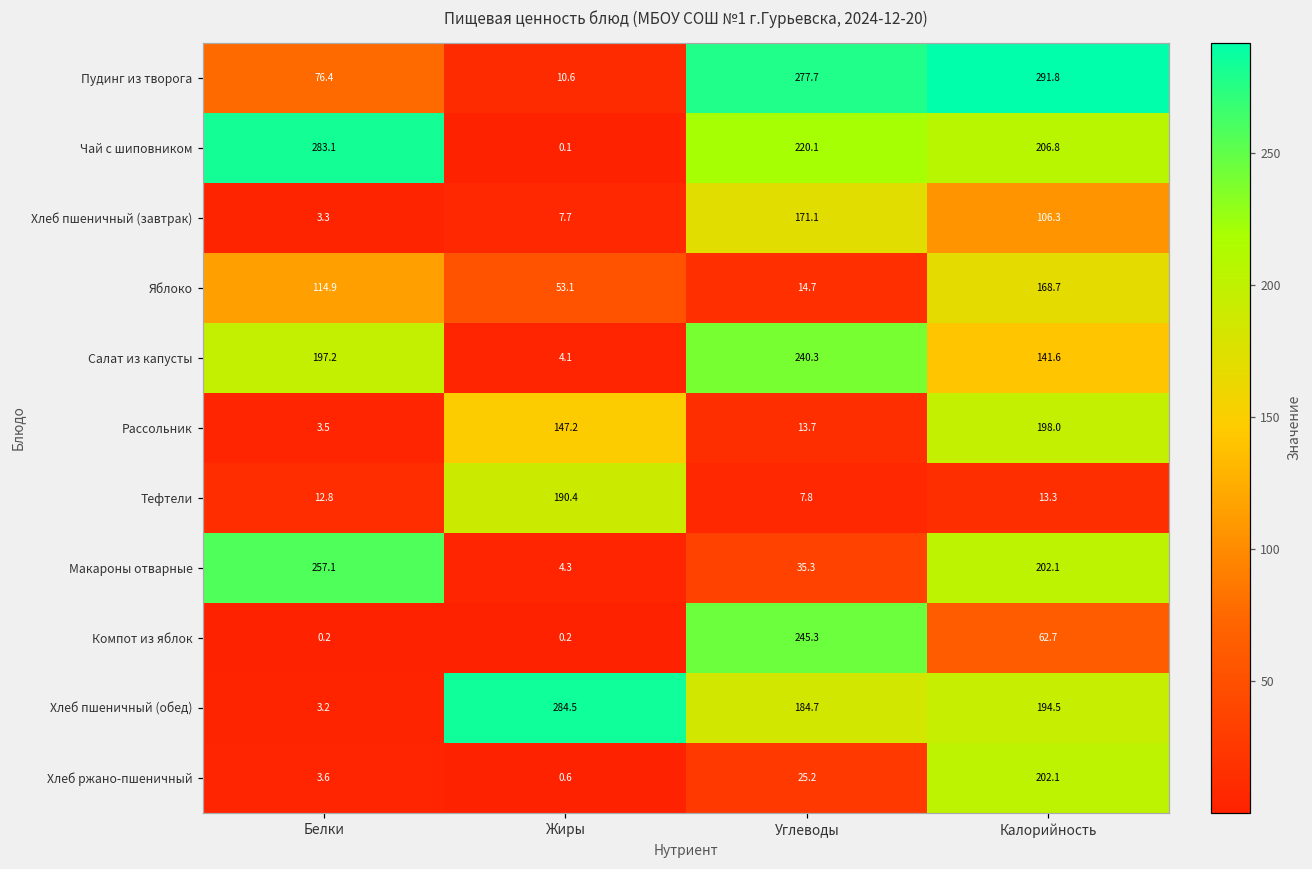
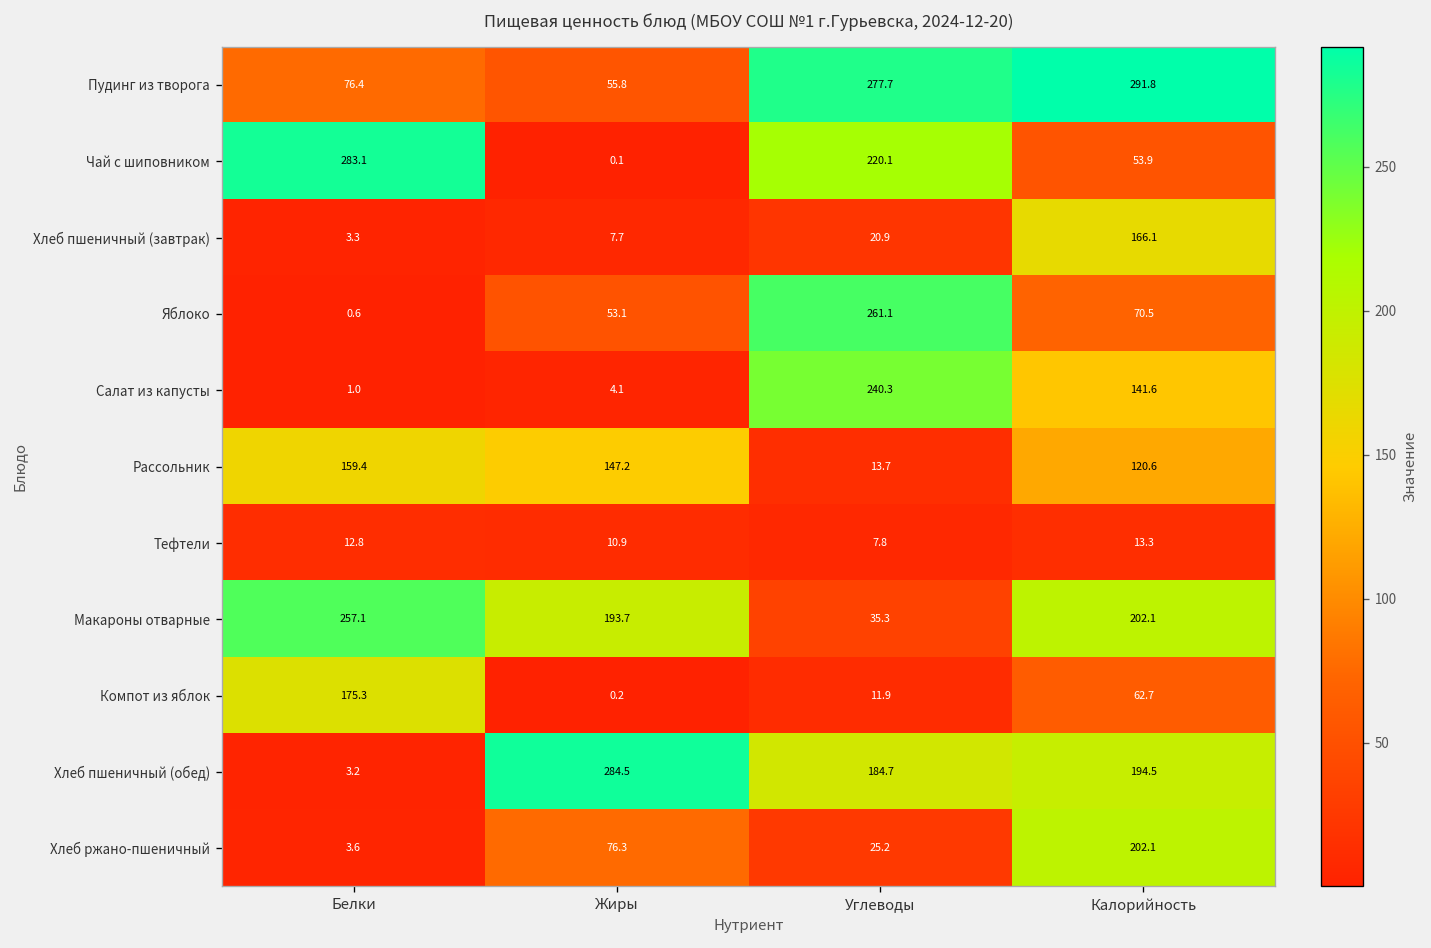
  {
    "Пудинг из творога": {
      "Белки": 76.4,
-     "Жиры": 10.6,
+     "Жиры": 55.8,
      "Углеводы": 277.7,
      "Калорийность": 291.8
    },
    "Чай с шиповником": {
      "Белки": 283.1,
      "Жиры": 0.1,
      "Углеводы": 220.1,
-     "Калорийность": 206.8
+     "Калорийность": 53.9
    },
    "Хлеб пшеничный (завтрак)": {
      "Белки": 3.3,
      "Жиры": 7.7,
-     "Углеводы": 171.1,
-     "Калорийность": 106.3
+     "Углеводы": 20.9,
+     "Калорийность": 166.1
    },
    "Яблоко": {
-     "Белки": 114.9,
+     "Белки": 0.6,
      "Жиры": 53.1,
-     "Углеводы": 14.7,
-     "Калорийность": 168.7
+     "Углеводы": 261.1,
+     "Калорийность": 70.5
    },
    "Салат из капусты": {
-     "Белки": 197.2,
+     "Белки": 1.0,
      "Жиры": 4.1,
      "Углеводы": 240.3,
      "Калорийность": 141.6
    },
    "Рассольник": {
-     "Белки": 3.5,
+     "Белки": 159.4,
      "Жиры": 147.2,
      "Углеводы": 13.7,
-     "Калорийность": 198.0
+     "Калорийность": 120.6
    },
    "Тефтели": {
      "Белки": 12.8,
-     "Жиры": 190.4,
+     "Жиры": 10.9,
      "Углеводы": 7.8,
      "Калорийность": 13.3
    },
    "Макароны отварные": {
      "Белки": 257.1,
-     "Жиры": 4.3,
+     "Жиры": 193.7,
      "Углеводы": 35.3,
      "Калорийность": 202.1
    },
    "Компот из яблок": {
-     "Белки": 0.2,
+     "Белки": 175.3,
      "Жиры": 0.2,
-     "Углеводы": 245.3,
+     "Углеводы": 11.9,
      "Калорийность": 62.7
    },
    "Хлеб пшеничный (обед)": {
      "Белки": 3.2,
      "Жиры": 284.5,
      "Углеводы": 184.7,
      "Калорийность": 194.5
    },
    "Хлеб ржано-пшеничный": {
      "Белки": 3.6,
-     "Жиры": 0.6,
+     "Жиры": 76.3,
      "Углеводы": 25.2,
      "Калорийность": 202.1
    }
  }
